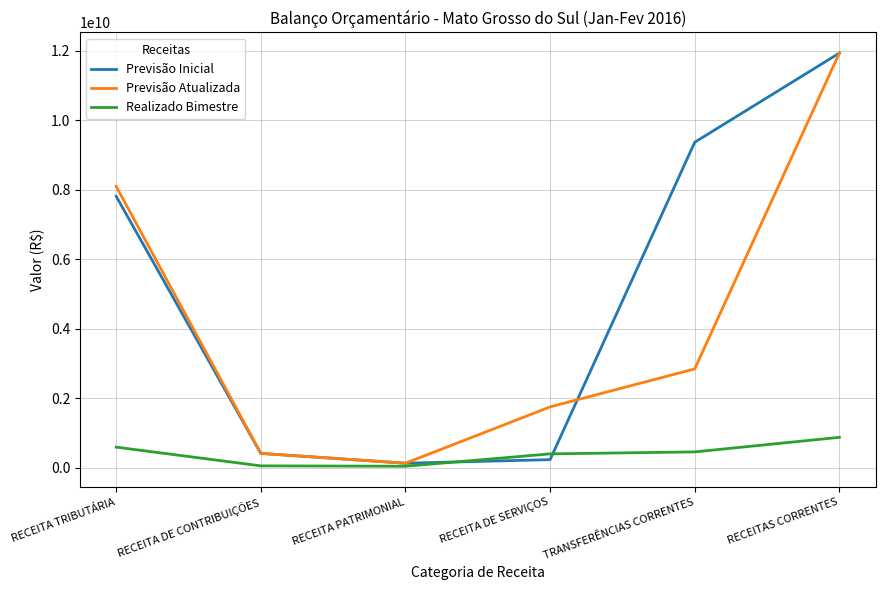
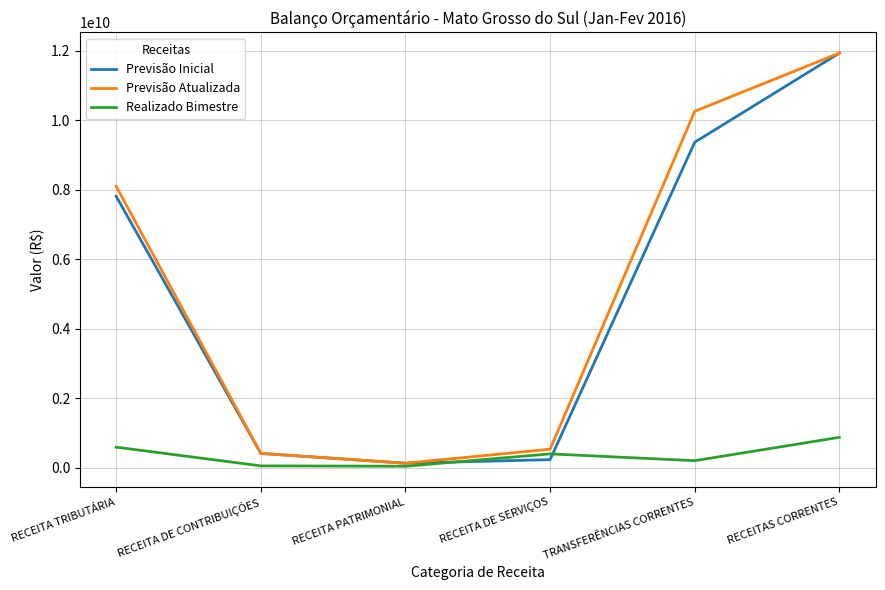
  {
    "Previsão Inicial": {
      "RECEITA TRIBUTÁRIA": 7800000000,
      "RECEITA DE SERVIÇOS": 200000000,
      "TRANSFERÊNCIAS CORRENTES": 9400000000
    },
    "Previsão Atualizada": {
      "RECEITA TRIBUTÁRIA": 8100000000,
-     "RECEITA DE SERVIÇOS": 1800000000,
-     "TRANSFERÊNCIAS CORRENTES": 2800000000
+     "RECEITA DE SERVIÇOS": 500000000,
+     "TRANSFERÊNCIAS CORRENTES": 10300000000
    },
    "Realizado Bimestre": {
      "RECEITA TRIBUTÁRIA": 600000000,
      "RECEITA DE CONTRIBUIÇÕES": 100000000,
      "RECEITA PATRIMONIAL": 0,
      "RECEITA DE SERVIÇOS": 400000000,
-     "TRANSFERÊNCIAS CORRENTES": 500000000,
+     "TRANSFERÊNCIAS CORRENTES": 200000000,
      "RECEITAS CORRENTES": 900000000
    }
  }
